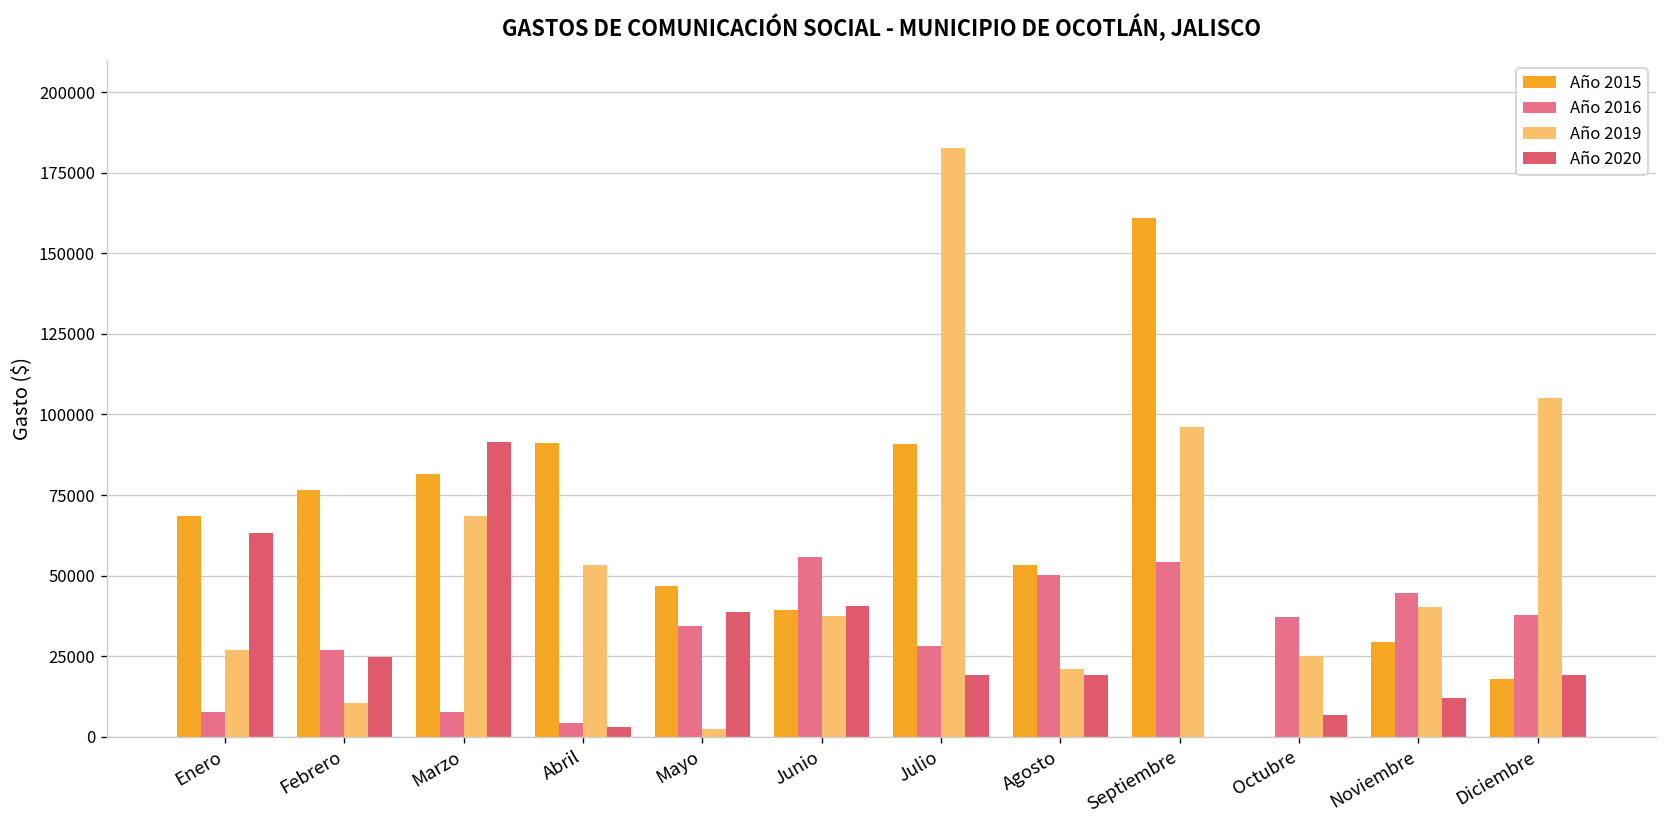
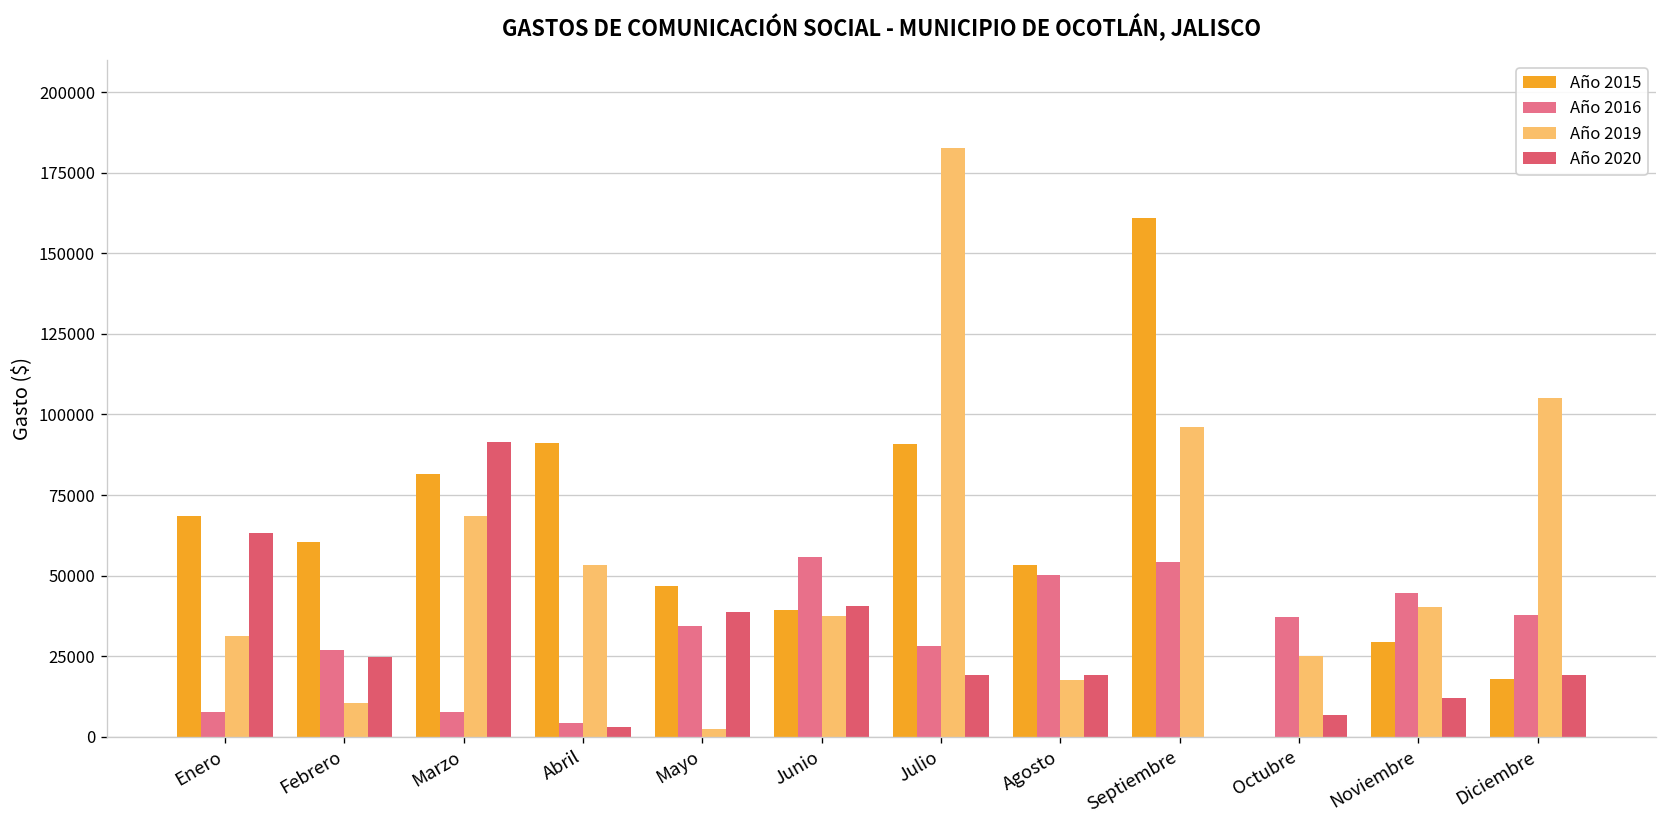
  {
    "Año 2015": {
      "Enero": 68000,
-     "Febrero": 76000,
+     "Febrero": 61000,
      "Marzo": 82000,
      "Abril": 91000,
      "Mayo": 47000,
      "Junio": 39000,
      "Julio": 91000,
      "Agosto": 53000,
      "Septiembre": 161000,
      "Octubre": 0,
      "Noviembre": 30000,
      "Diciembre": 18000
    },
    "Año 2019": {
-     "Enero": 27000,
+     "Enero": 31000,
      "Febrero": 10000,
      "Marzo": 68000,
      "Abril": 53000,
      "Mayo": 3000,
      "Junio": 38000,
      "Julio": 183000,
-     "Agosto": 21000,
+     "Agosto": 18000,
      "Septiembre": 96000,
      "Octubre": 25000,
      "Noviembre": 40000,
      "Diciembre": 105000
    }
  }
